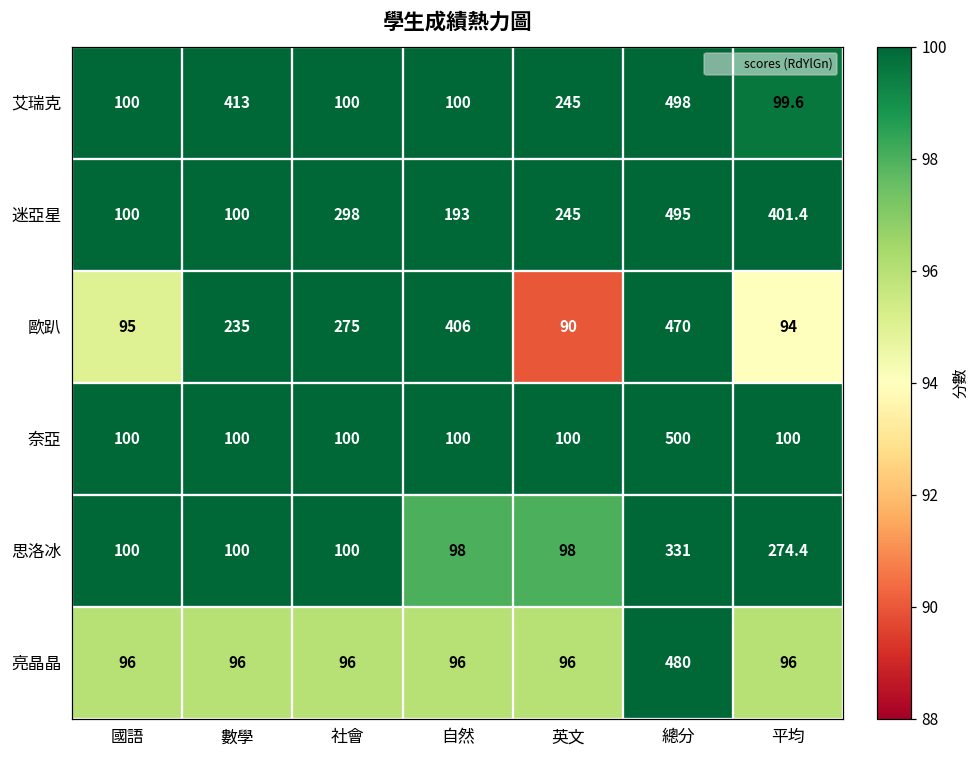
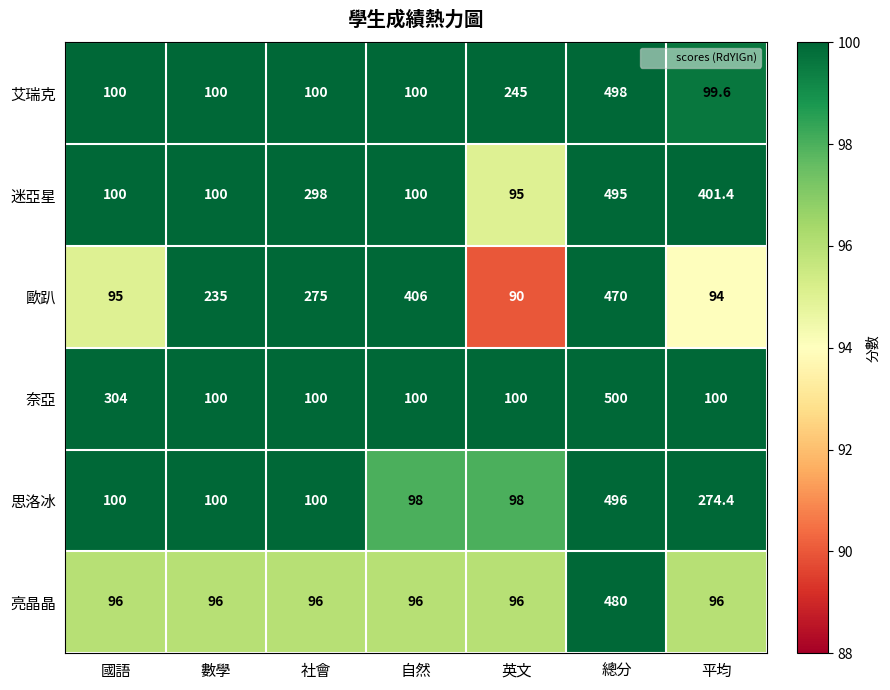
  {
    "艾瑞克": {
      "國語": 100,
-     "數學": 413,
+     "數學": 100,
      "社會": 100,
      "自然": 100,
      "英文": 245,
      "總分": 498,
      "平均": 99.6
    },
    "迷亞星": {
      "國語": 100,
      "數學": 100,
      "社會": 298,
-     "自然": 193,
-     "英文": 245,
+     "自然": 100,
+     "英文": 95,
      "總分": 495,
      "平均": 401.4
    },
    "歐趴": {
      "國語": 95,
      "數學": 235,
      "社會": 275,
      "自然": 406,
      "英文": 90,
      "總分": 470,
      "平均": 94
    },
    "奈亞": {
-     "國語": 100,
+     "國語": 304,
      "數學": 100,
      "社會": 100,
      "自然": 100,
      "英文": 100,
      "總分": 500,
      "平均": 100
    },
    "思洛冰": {
      "國語": 100,
      "數學": 100,
      "社會": 100,
      "自然": 98,
      "英文": 98,
-     "總分": 331,
+     "總分": 496,
      "平均": 274.4
    },
    "亮晶晶": {
      "國語": 96,
      "數學": 96,
      "社會": 96,
      "自然": 96,
      "英文": 96,
      "總分": 480,
      "平均": 96
    }
  }
